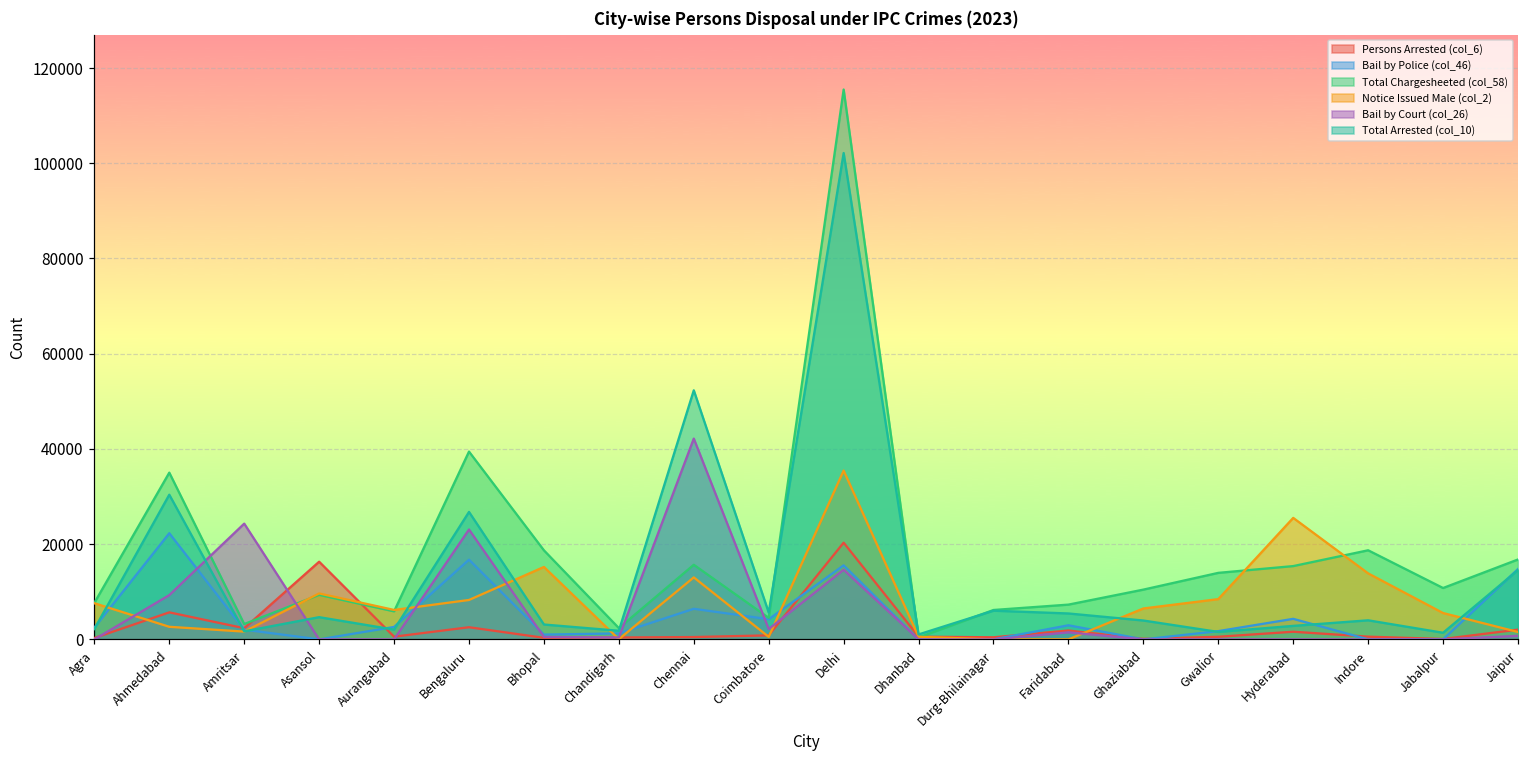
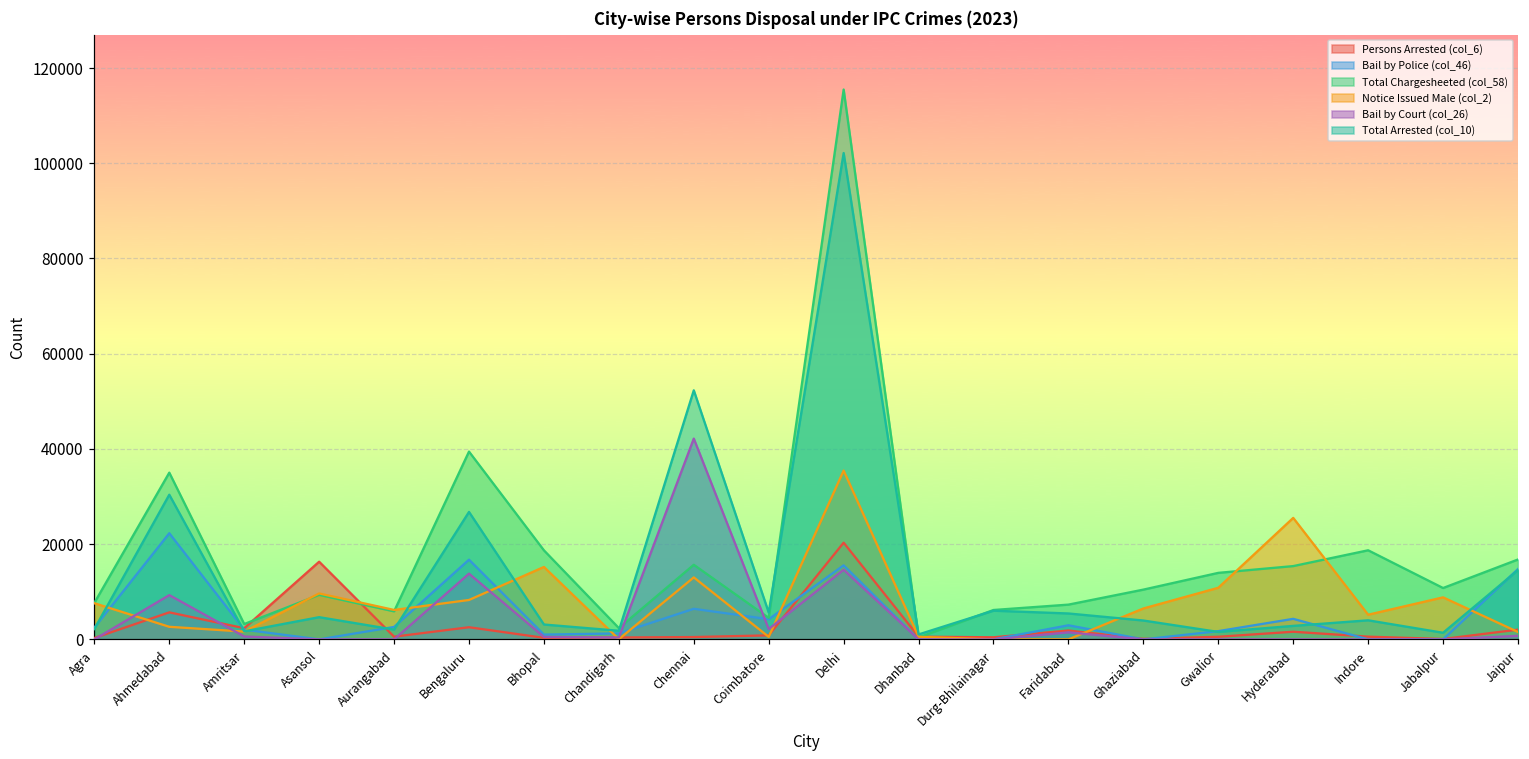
  {
    "Persons Arrested (col_6)": {
      "Ahmedabad": 6000,
      "Asansol": 16000,
      "Bengaluru": 3000,
      "Chennai": 0,
      "Delhi": 20000,
      "Hyderabad": 2000
    },
    "Notice Issued Male (col_2)": {
      "Ahmedabad": 3000,
      "Bengaluru": 8000,
      "Bhopal": 15000,
      "Chennai": 13000,
      "Delhi": 35000,
      "Faridabad": 0,
      "Ghaziabad": 6000,
-     "Gwalior": 8000,
+     "Gwalior": 11000,
      "Hyderabad": 26000,
-     "Indore": 14000,
-     "Jabalpur": 6000
+     "Indore": 5000,
+     "Jabalpur": 9000
    },
    "Bail by Court (col_26)": {
      "Ahmedabad": 9000,
-     "Amritsar": 24000,
-     "Bengaluru": 23000,
+     "Amritsar": 1000,
+     "Bengaluru": 14000,
      "Chennai": 42000,
      "Coimbatore": 2000,
      "Delhi": 15000,
      "Hyderabad": 0,
      "Jaipur": 1000
    }
  }
